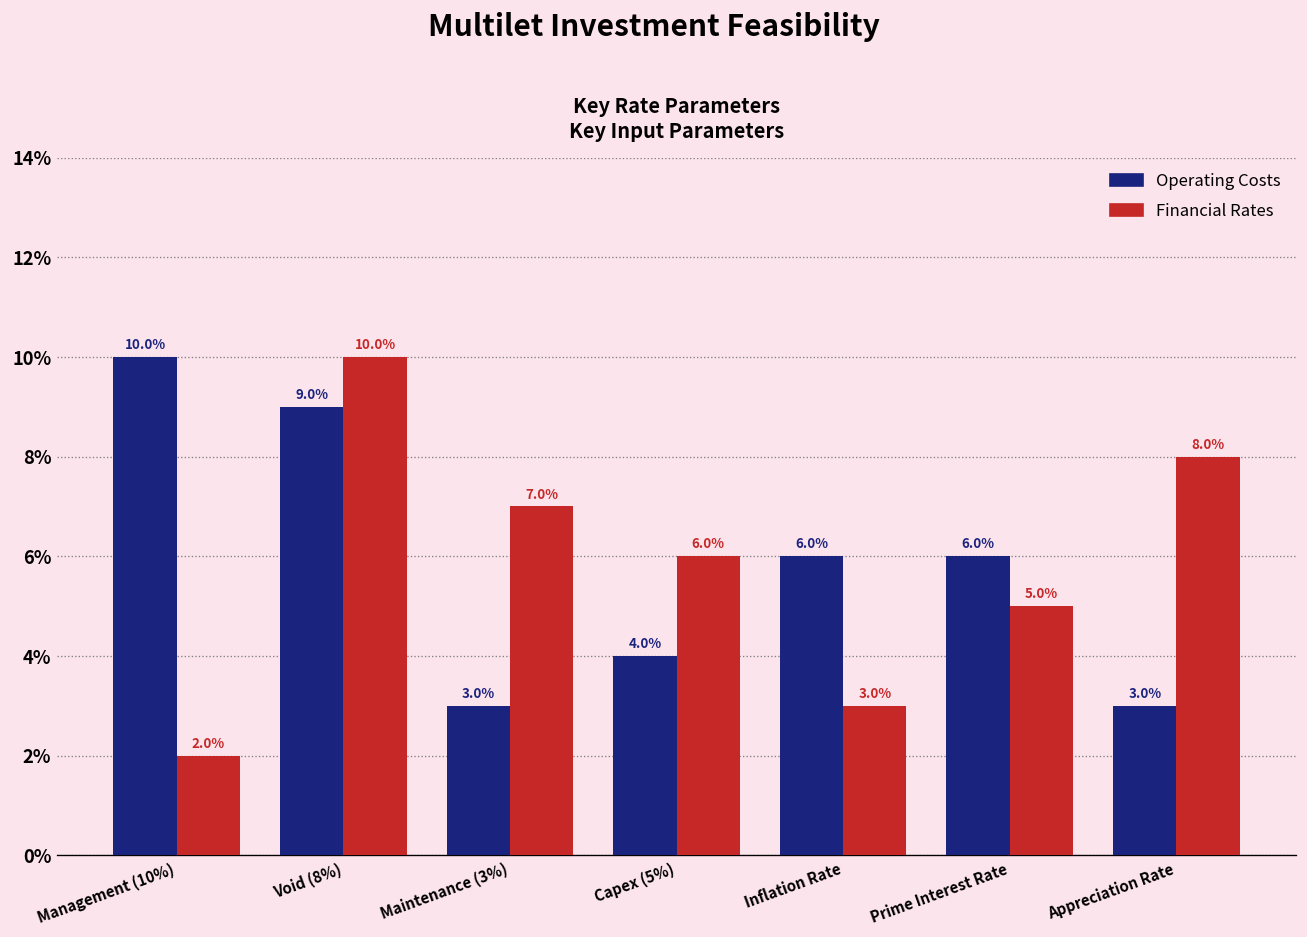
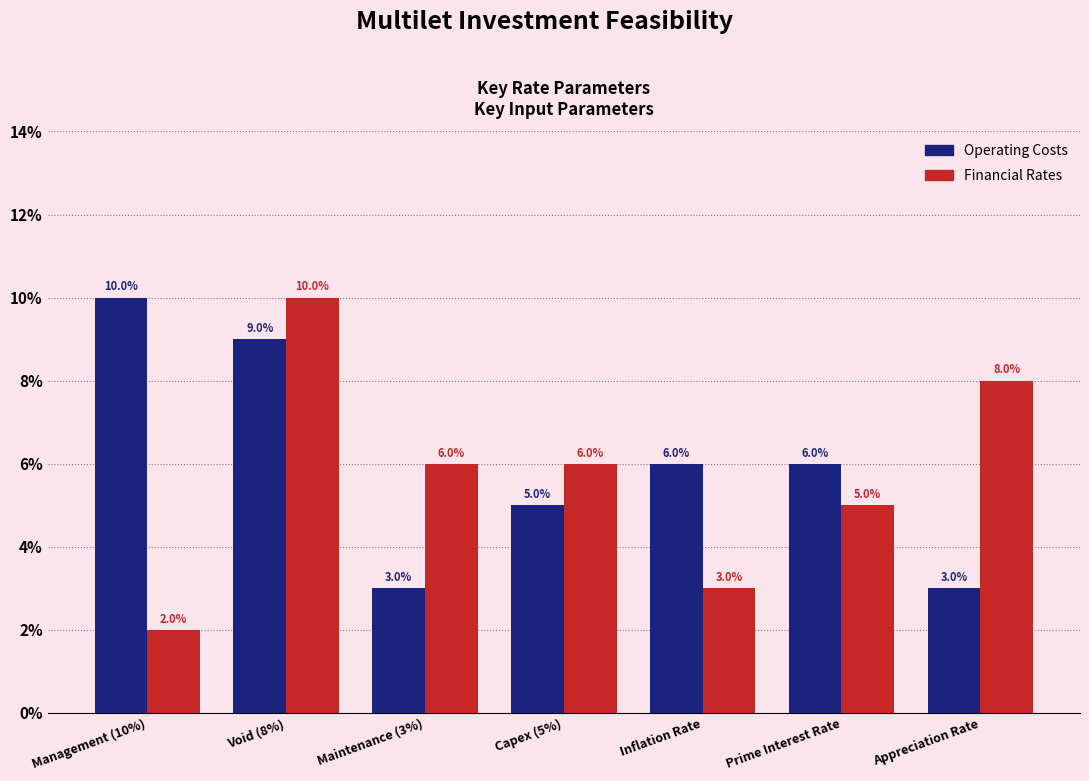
  {
    "Operating Costs": {
      "Management (10%)": "10.0%",
      "Void (8%)": "9.0%",
      "Maintenance (3%)": "3.0%",
-     "Capex (5%)": "4.0%",
+     "Capex (5%)": "5.0%",
      "Inflation Rate": "6.0%",
      "Prime Interest Rate": "6.0%",
      "Appreciation Rate": "3.0%"
    },
    "Financial Rates": {
      "Management (10%)": "2.0%",
      "Void (8%)": "10.0%",
-     "Maintenance (3%)": "7.0%",
+     "Maintenance (3%)": "6.0%",
      "Capex (5%)": "6.0%",
      "Inflation Rate": "3.0%",
      "Prime Interest Rate": "5.0%",
      "Appreciation Rate": "8.0%"
    }
  }
